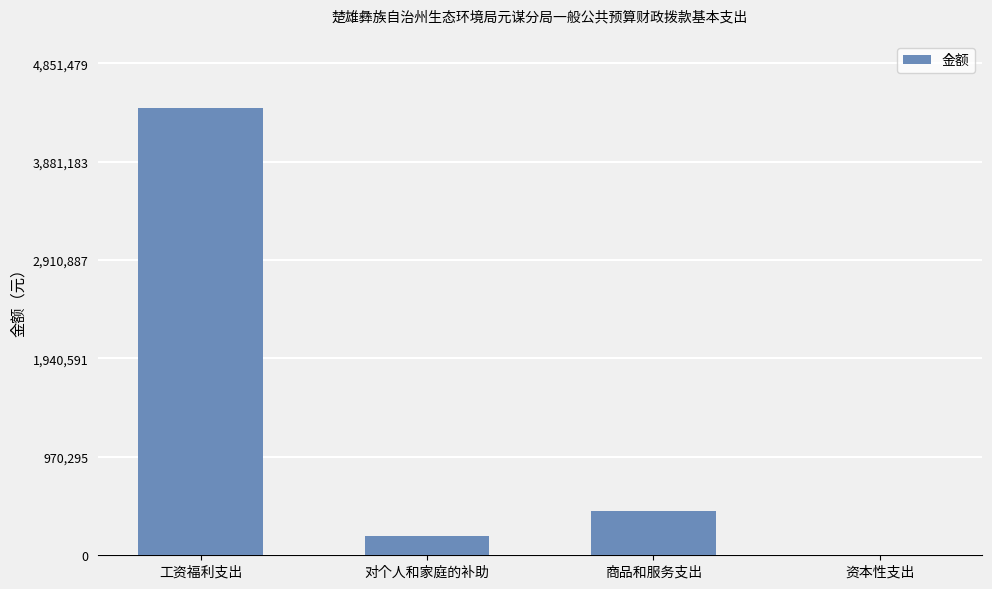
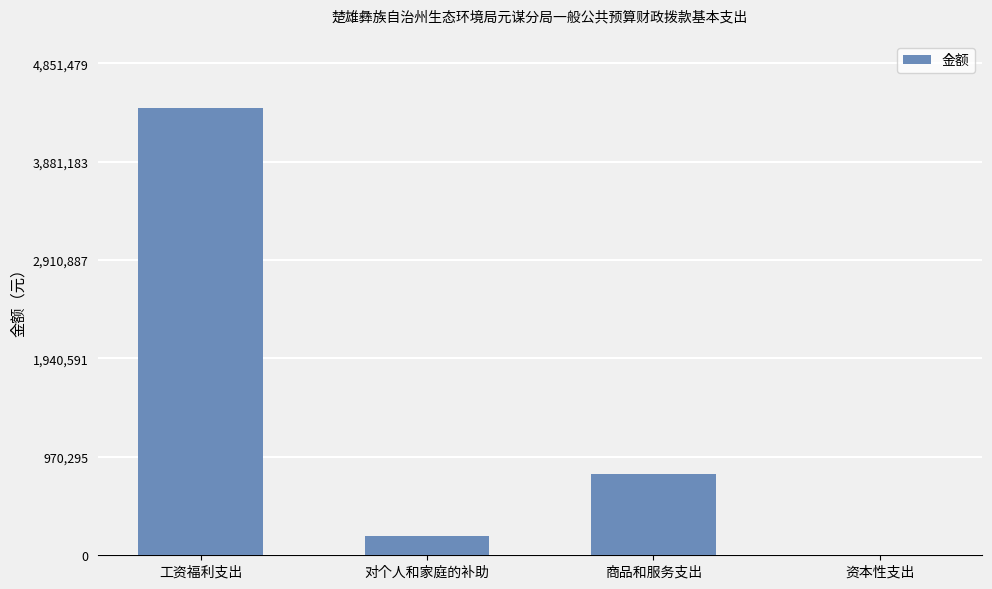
  {
    "工资福利支出": "4,410,000",
    "对个人和家庭的补助": "190,000",
-   "商品和服务支出": "440,000",
+   "商品和服务支出": "800,000",
    "资本性支出": "0"
  }
